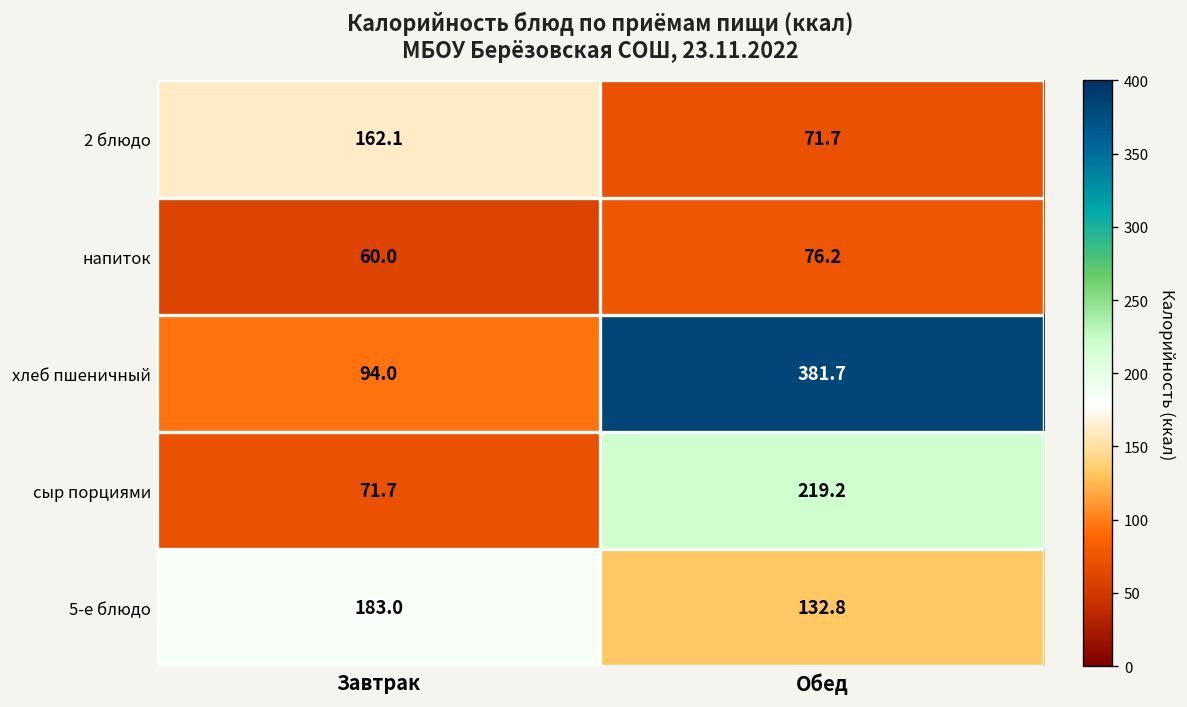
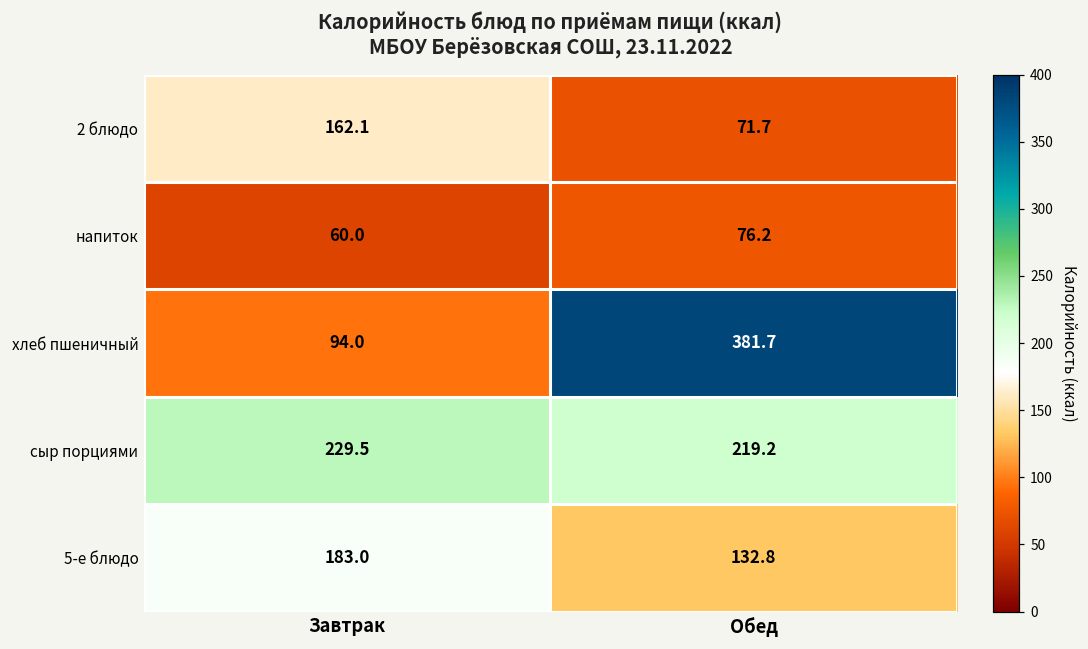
  {
    "2 блюдо": {
      "Завтрак": 162.1,
      "Обед": 71.7
    },
    "напиток": {
      "Завтрак": 60.0,
      "Обед": 76.2
    },
    "хлеб пшеничный": {
      "Завтрак": 94.0,
      "Обед": 381.7
    },
    "сыр порциями": {
-     "Завтрак": 71.7,
+     "Завтрак": 229.5,
      "Обед": 219.2
    },
    "5-е блюдо": {
      "Завтрак": 183.0,
      "Обед": 132.8
    }
  }
